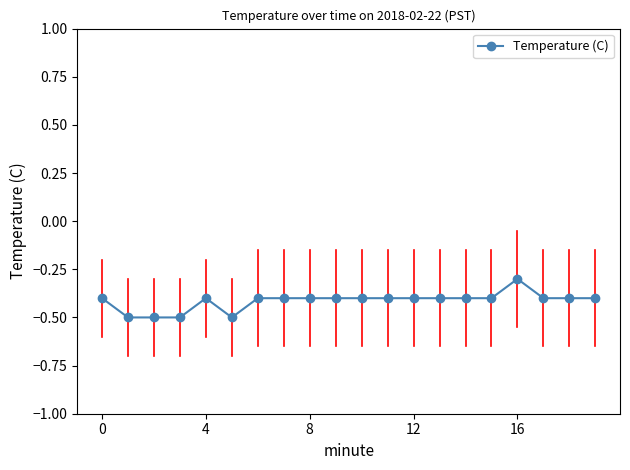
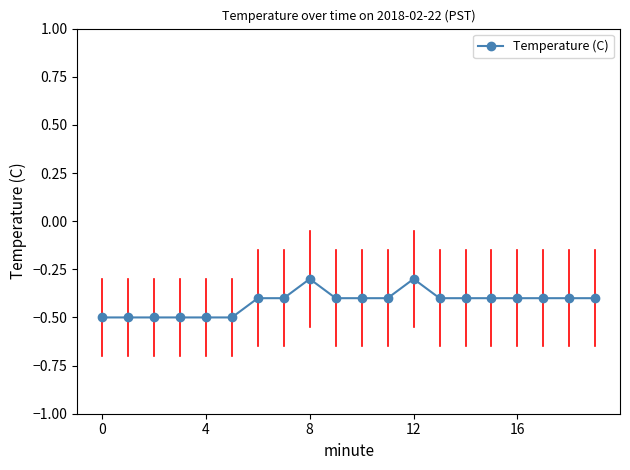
  {
    "Temperature (C)": {
-     "0": -0.4,
-     "4": -0.4,
-     "8": -0.4,
-     "12": -0.4,
-     "16": -0.3
+     "0": -0.5,
+     "4": -0.5,
+     "8": -0.3,
+     "12": -0.3,
+     "16": -0.4
    }
  }
